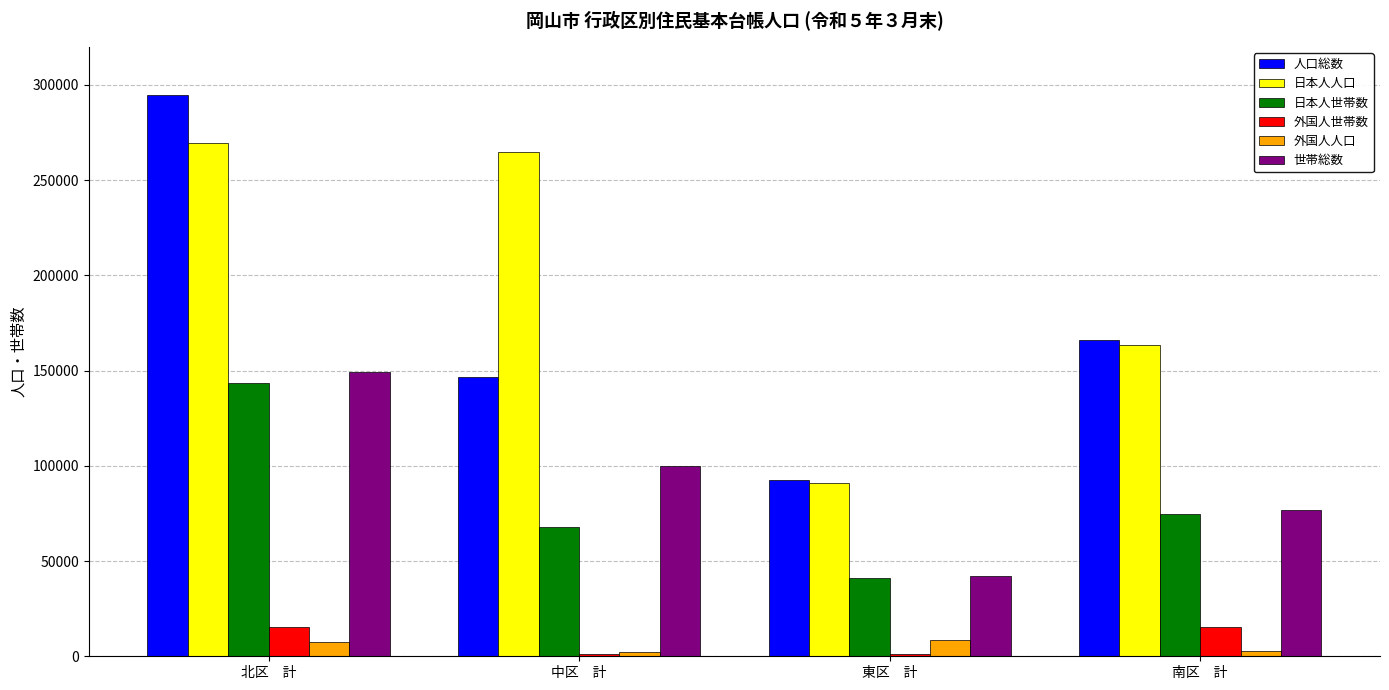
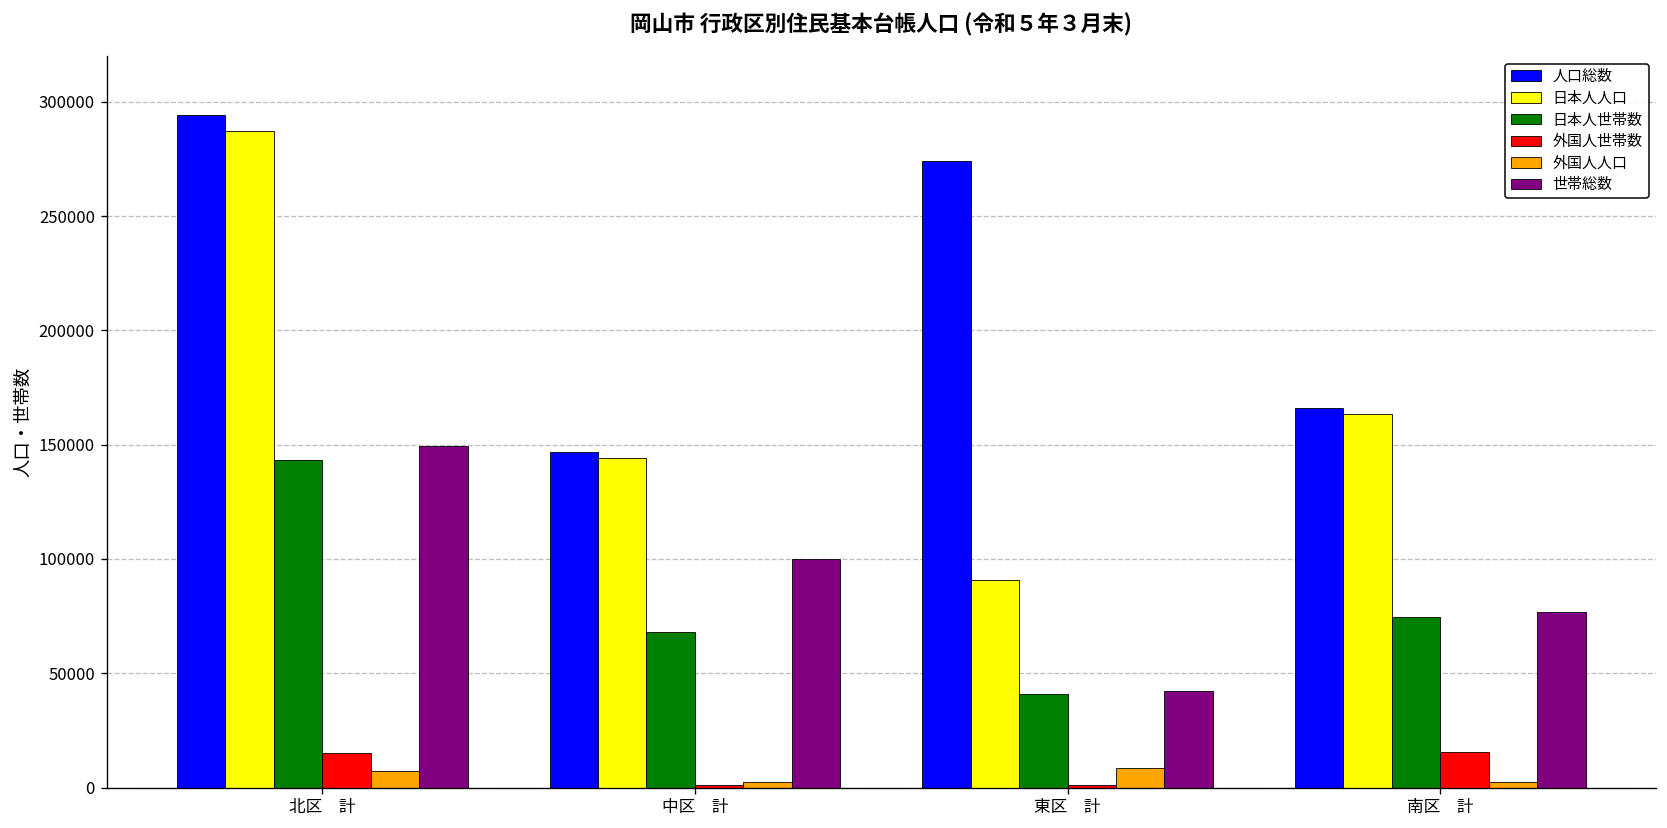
  {
    "人口総数": {
      "北区 計": 294000,
      "中区 計": 147000,
-     "東区 計": 92000,
+     "東区 計": 274000,
      "南区 計": 166000
    },
    "日本人人口": {
-     "北区 計": 269000,
-     "中区 計": 265000,
+     "北区 計": 287000,
+     "中区 計": 144000,
      "東区 計": 91000,
      "南区 計": 164000
    },
    "日本人世帯数": {
      "北区 計": 143000,
      "中区 計": 68000,
      "東区 計": 41000,
      "南区 計": 75000
    },
    "外国人世帯数": {
      "北区 計": 15000,
      "南区 計": 16000
    },
    "外国人人口": {
      "北区 計": 7000,
      "中区 計": 2000,
      "東区 計": 8000,
      "南区 計": 3000
    },
    "世帯総数": {
      "北区 計": 149000,
      "中区 計": 100000,
      "東区 計": 42000,
      "南区 計": 77000
    }
  }
